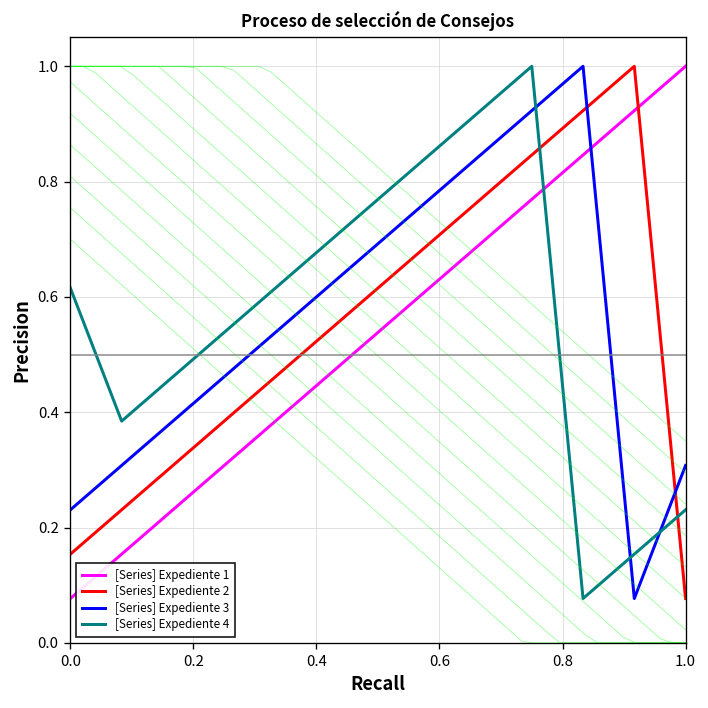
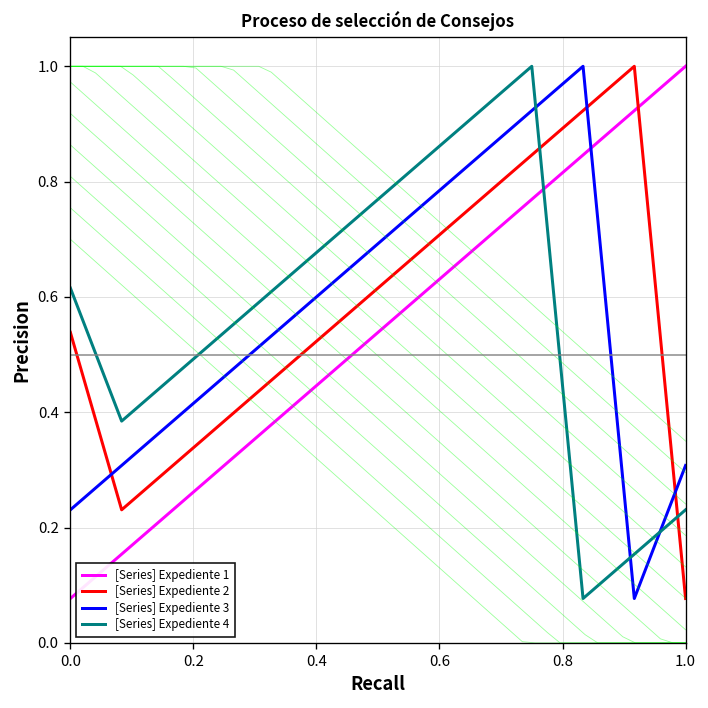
  {
    "[Series] Expediente 1": {
      "0.0": 0.08,
      "1.0": 1.00
    },
    "[Series] Expediente 2": {
-     "0.0": 0.15
+     "0.0": 0.54
    },
    "[Series] Expediente 3": {
      "0.0": 0.23,
      "1.0": 0.31
    },
    "[Series] Expediente 4": {
      "0.0": 0.62,
      "1.0": 0.23
    }
  }
